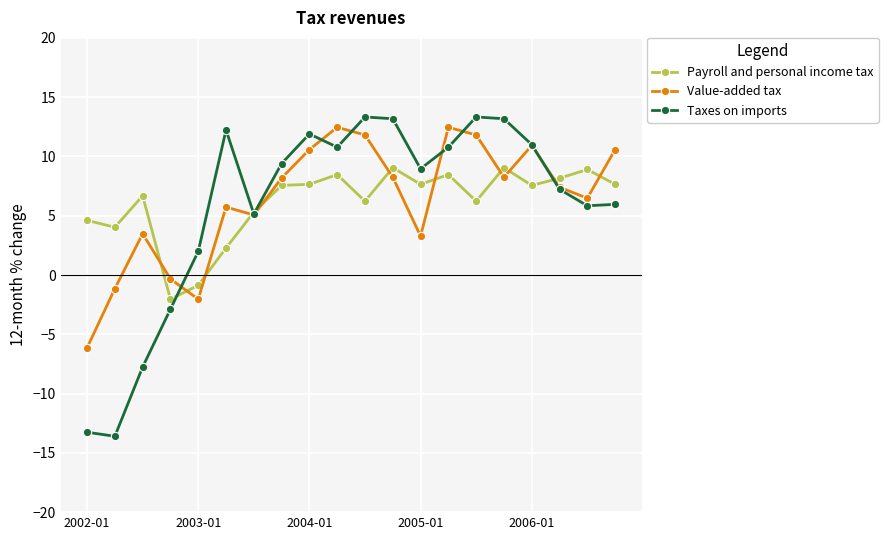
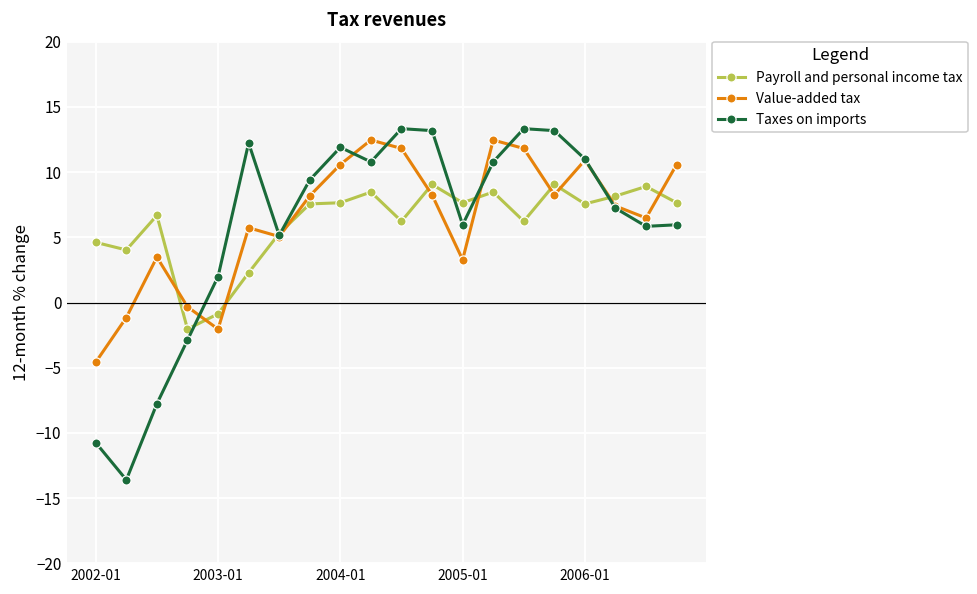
  {
    "Payroll and personal income tax": {
      "2002-01": 4.6,
      "2003-01": -0.9,
      "2004-01": 7.7,
      "2005-01": 7.7,
      "2006-01": 7.6
    },
    "Value-added tax": {
-     "2002-01": -6.1,
+     "2002-01": -4.6,
      "2003-01": -2.0,
      "2004-01": 10.6,
      "2005-01": 3.3
    },
    "Taxes on imports": {
-     "2002-01": -13.3,
+     "2002-01": -10.8,
      "2003-01": 2.0,
      "2004-01": 11.9,
-     "2005-01": 9.0
+     "2005-01": 6.0
    }
  }
